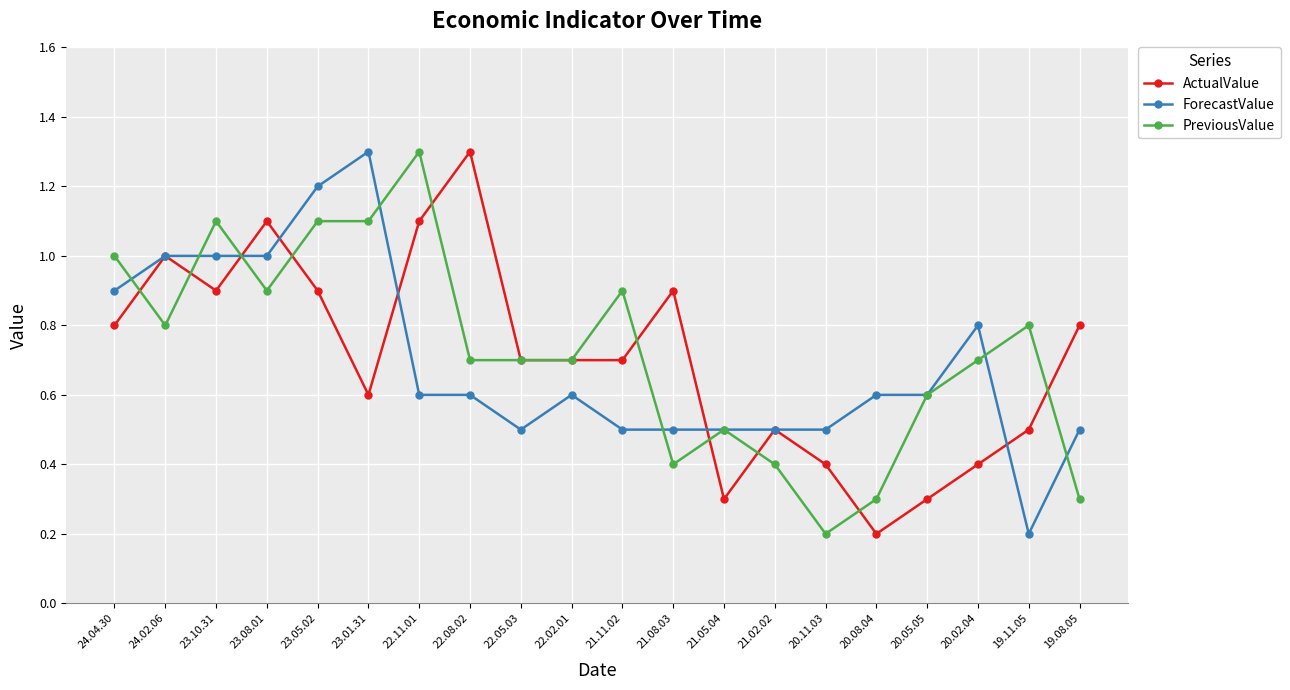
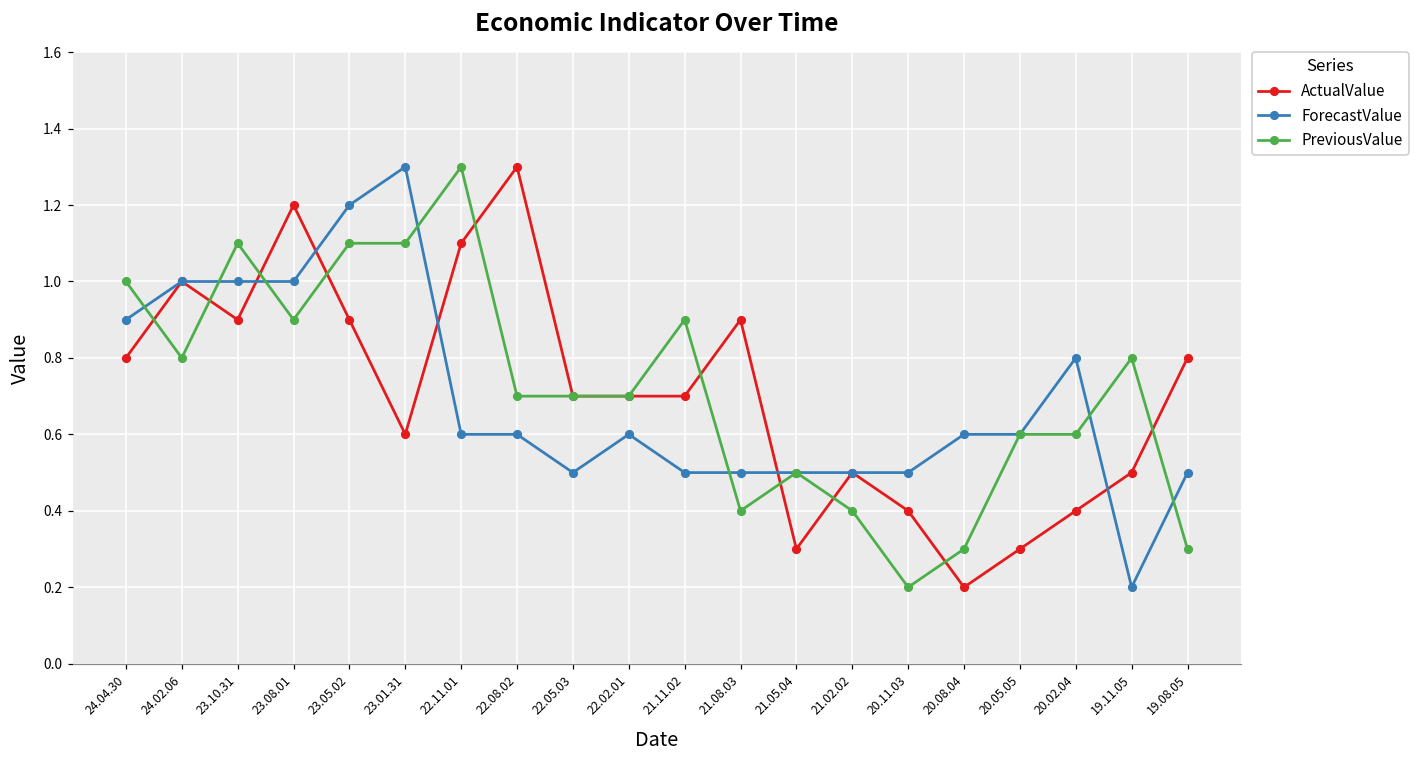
  {
    "ActualValue": {
      "24.04.30": 0.8,
      "23.10.31": 0.9,
-     "23.08.01": 1.1,
+     "23.08.01": 1.2,
      "23.05.02": 0.9,
      "23.01.31": 0.6,
      "22.11.01": 1.1,
      "22.08.02": 1.3,
      "21.11.02": 0.7,
      "21.08.03": 0.9,
      "21.05.04": 0.3,
      "20.11.03": 0.4,
      "20.08.04": 0.2,
      "20.05.05": 0.3,
      "20.02.04": 0.4,
      "19.11.05": 0.5,
      "19.08.05": 0.8
    },
    "ForecastValue": {
      "24.04.30": 0.9,
      "23.10.31": 1.0,
      "23.08.01": 1.0,
      "23.05.02": 1.2,
      "23.01.31": 1.3,
      "22.11.01": 0.6,
      "22.08.02": 0.6,
      "22.05.03": 0.5,
      "22.02.01": 0.6,
      "21.11.02": 0.5,
      "21.08.03": 0.5,
      "20.11.03": 0.5,
      "20.08.04": 0.6,
      "20.02.04": 0.8,
      "19.11.05": 0.2,
      "19.08.05": 0.5
    },
    "PreviousValue": {
      "24.04.30": 1.0,
      "24.02.06": 0.8,
      "23.10.31": 1.1,
      "23.08.01": 0.9,
      "23.05.02": 1.1,
      "23.01.31": 1.1,
      "22.11.01": 1.3,
      "22.08.02": 0.7,
      "21.11.02": 0.9,
      "21.08.03": 0.4,
      "21.02.02": 0.4,
      "20.11.03": 0.2,
      "20.08.04": 0.3,
-     "20.02.04": 0.7,
+     "20.02.04": 0.6,
      "19.11.05": 0.8,
      "19.08.05": 0.3
    }
  }
